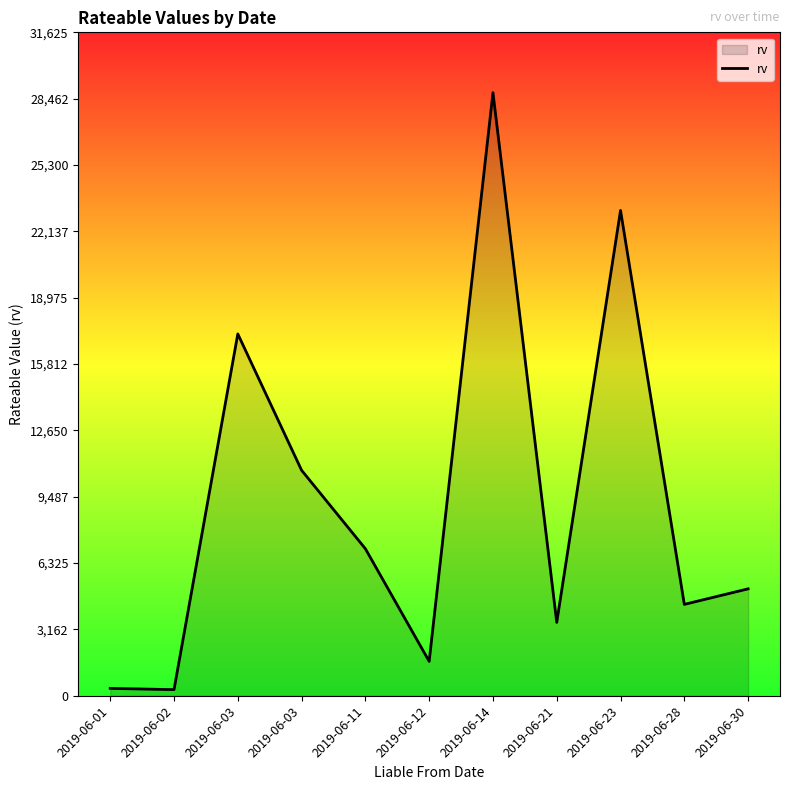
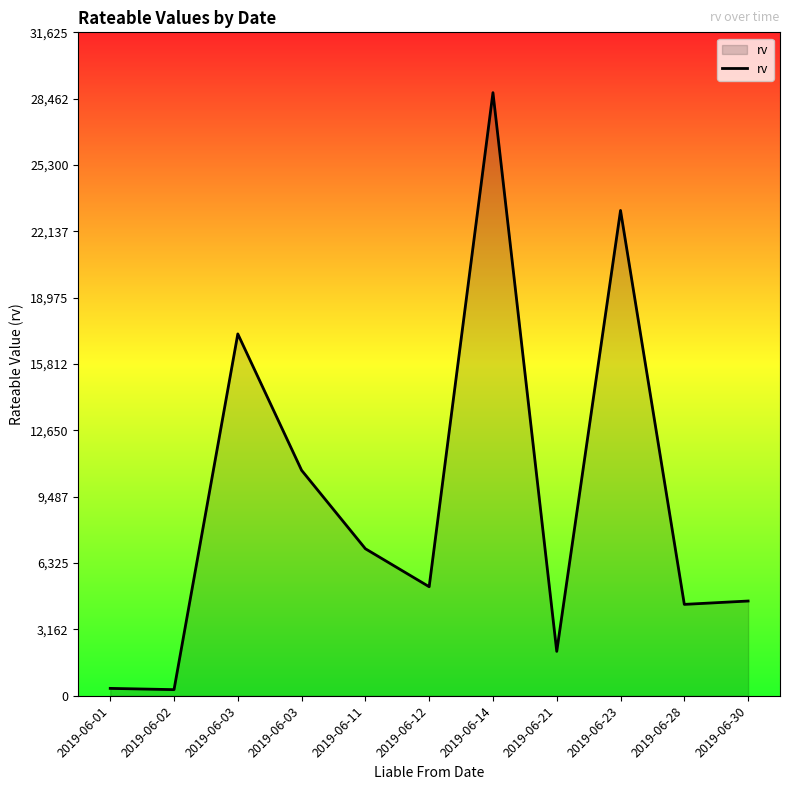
  {
    "2019-06-01": "400",
    "2019-06-02": "300",
    "2019-06-11": "7,000",
-   "2019-06-12": "1,600",
+   "2019-06-12": "5,200",
    "2019-06-14": "28,800",
-   "2019-06-21": "3,500",
+   "2019-06-21": "2,100",
    "2019-06-23": "23,100",
    "2019-06-28": "4,400",
-   "2019-06-30": "5,100"
+   "2019-06-30": "4,500"
  }
